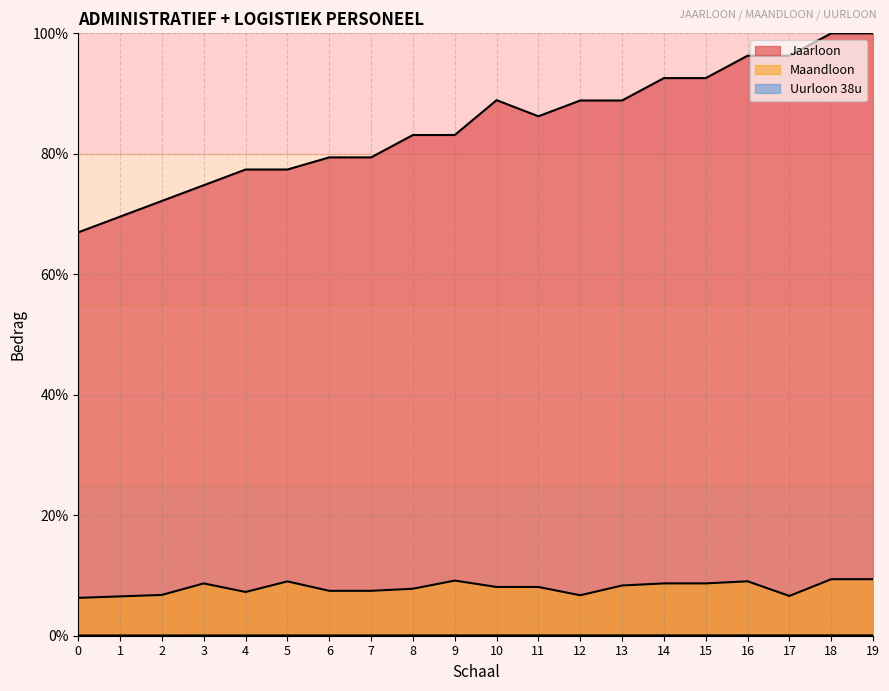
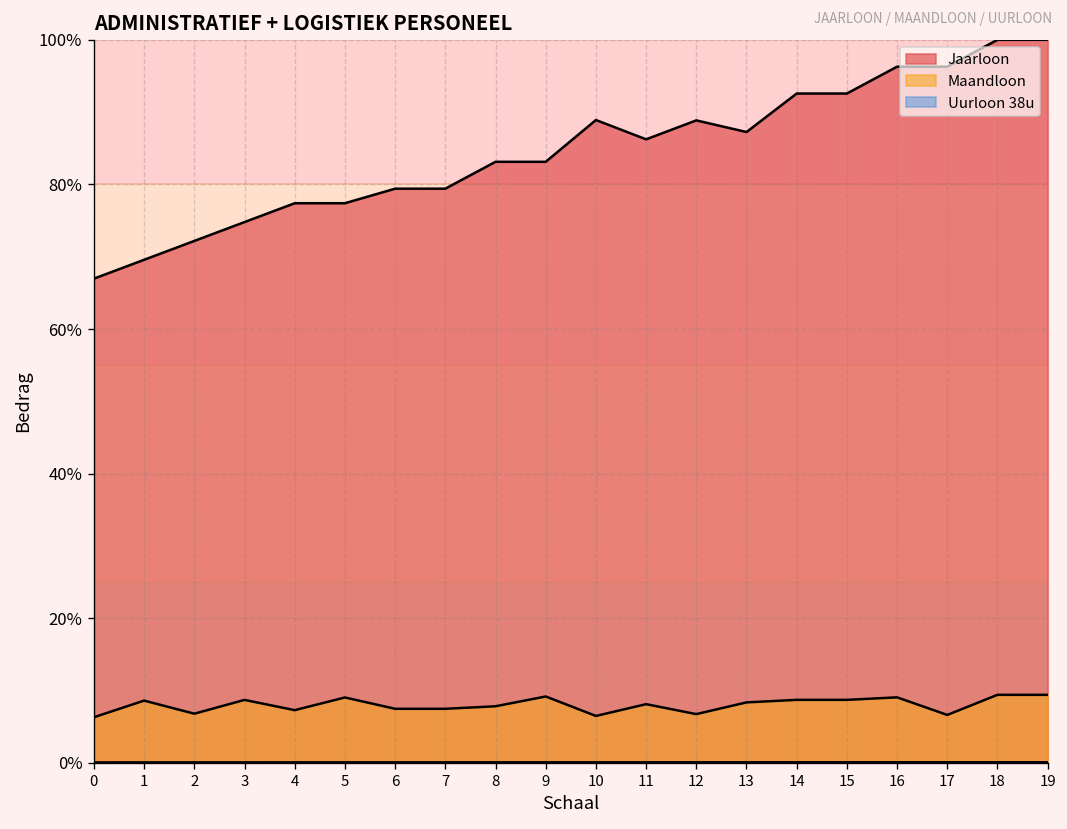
  {
    "Jaarloon": {
      "0": "67%",
      "1": "70%",
      "2": "72%",
      "3": "75%",
      "4": "77%",
      "5": "77%",
      "6": "79%",
      "7": "79%",
      "8": "83%",
      "9": "83%",
      "10": "89%",
      "11": "86%",
      "12": "89%",
-     "13": "89%",
+     "13": "87%",
      "14": "93%",
      "15": "93%",
      "16": "96%",
      "18": "100%",
      "19": "100%"
    },
    "Maandloon": {
      "0": "6%",
-     "1": "7%",
+     "1": "9%",
      "2": "7%",
      "3": "9%",
      "4": "7%",
      "5": "9%",
      "6": "7%",
      "7": "7%",
      "8": "8%",
      "9": "9%",
-     "10": "8%",
+     "10": "6%",
      "11": "8%",
      "12": "7%",
      "13": "8%",
      "14": "9%",
      "15": "9%",
      "16": "9%",
      "17": "7%",
      "18": "9%",
      "19": "9%"
    },
    "Uurloon 38u": {
      "0": "0%",
      "1": "0%",
      "2": "0%",
      "3": "0%",
      "4": "0%",
      "5": "0%",
      "6": "0%",
      "7": "0%",
      "8": "0%",
      "9": "0%",
      "10": "0%",
      "11": "0%",
      "12": "0%",
      "13": "0%",
      "14": "0%",
      "15": "0%",
      "16": "0%",
      "17": "0%",
      "18": "0%",
      "19": "0%"
    }
  }
